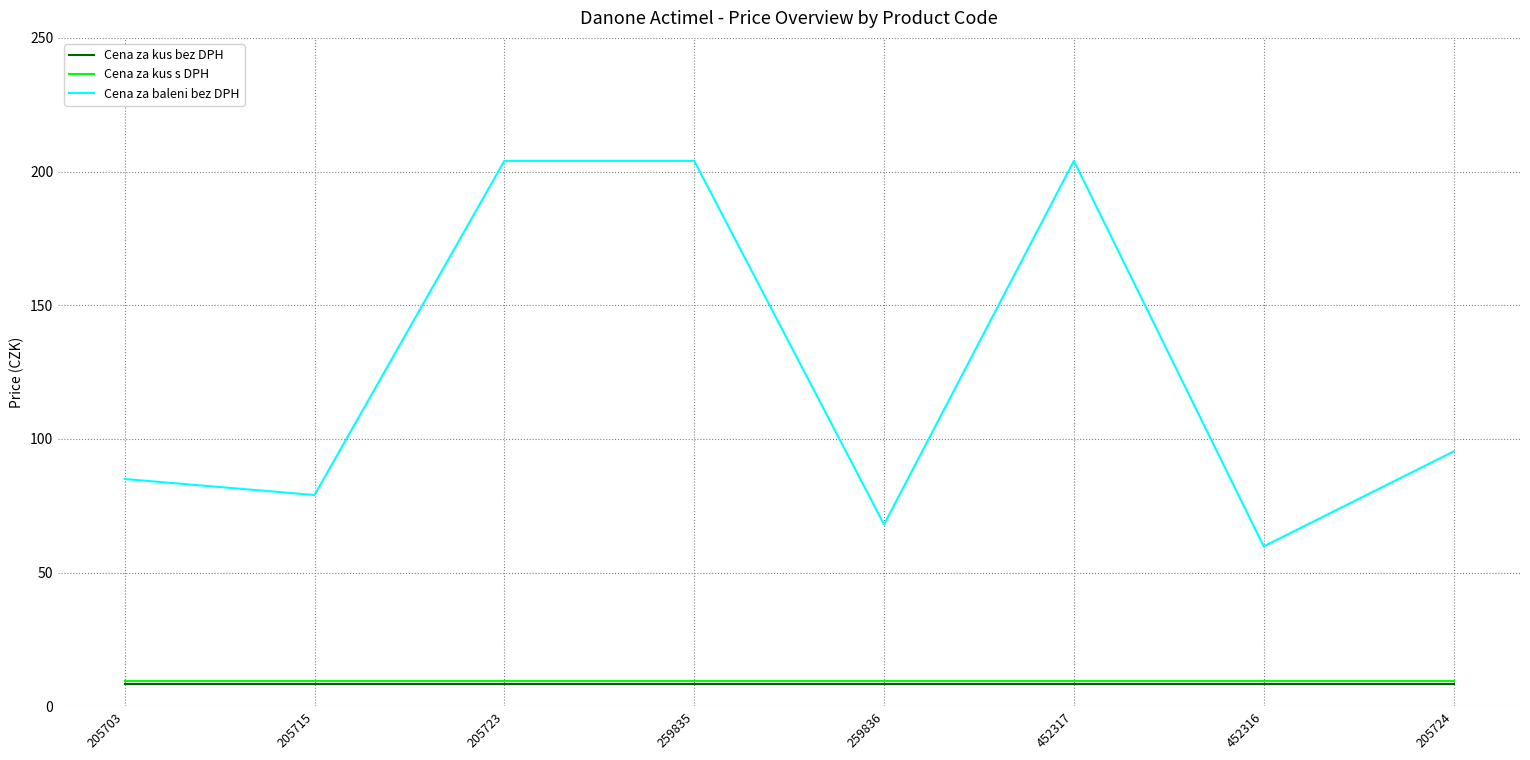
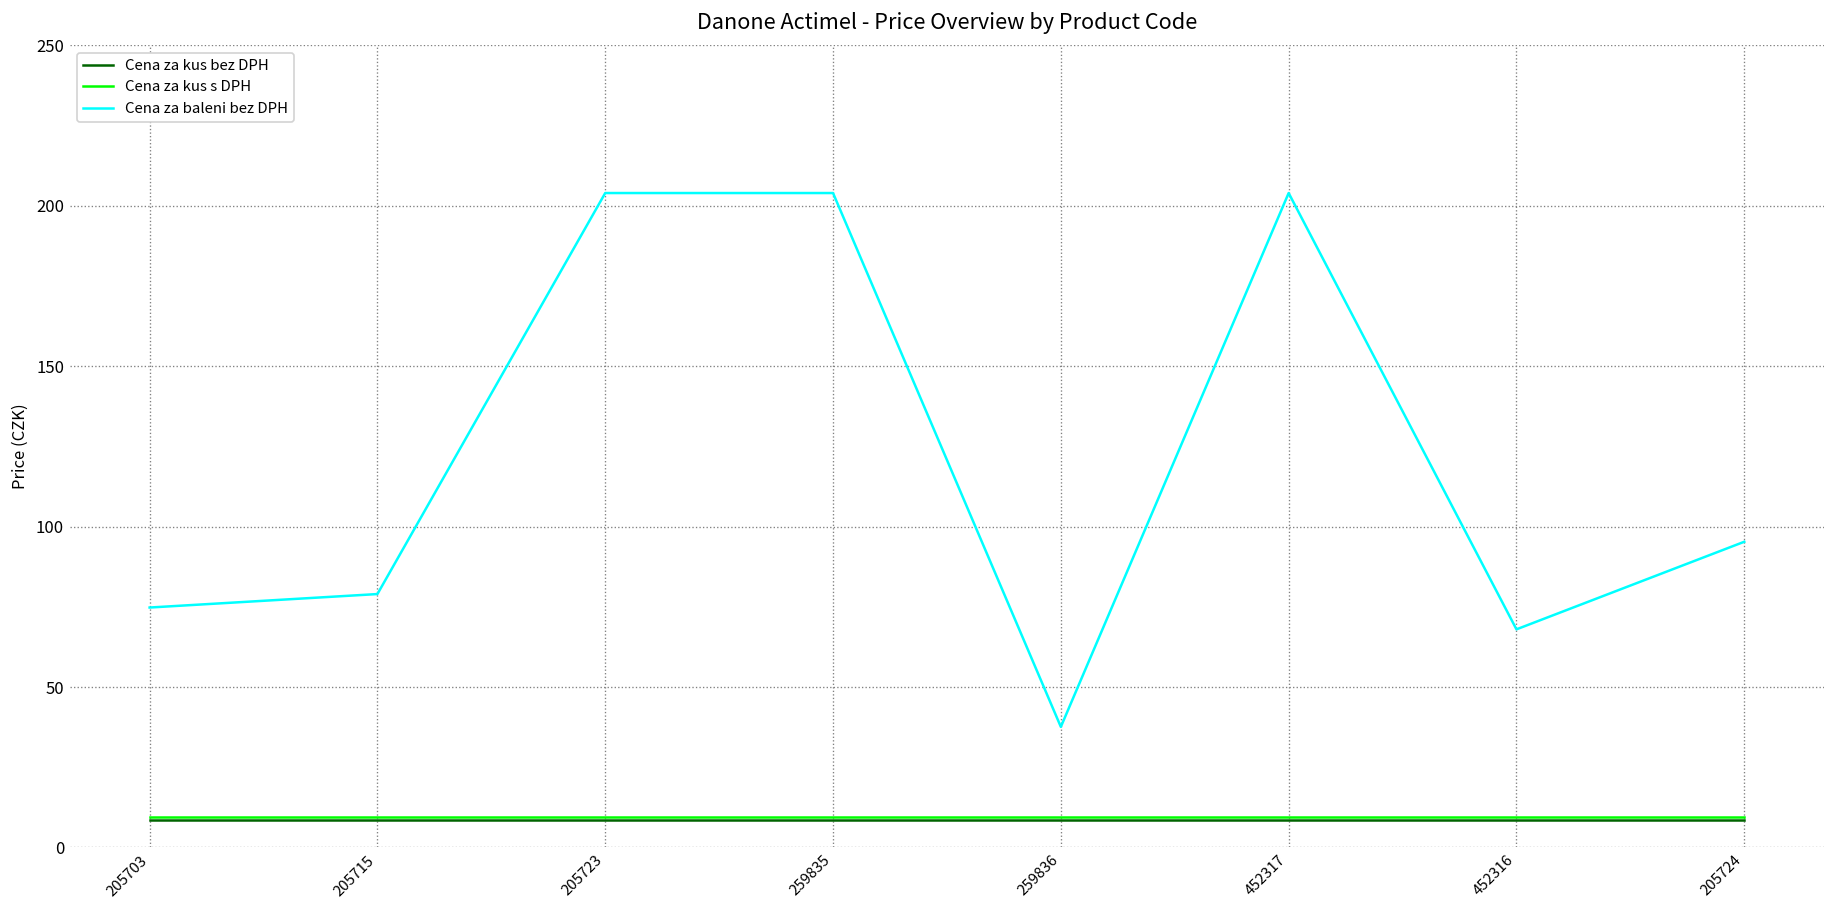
  {
    "Cena za kus bez DPH": {
      "205703": 9,
      "205715": 9,
      "205723": 9,
      "259835": 9,
      "259836": 9,
      "452317": 9,
      "452316": 9,
      "205724": 9
    },
    "Cena za kus s DPH": {
      "205703": 10,
      "205715": 10,
      "205723": 10,
      "259835": 10,
      "259836": 10,
      "452317": 10,
      "452316": 10,
      "205724": 10
    },
    "Cena za baleni bez DPH": {
-     "205703": 85,
+     "205703": 75,
      "205715": 79,
      "205723": 204,
      "259835": 204,
-     "259836": 68,
+     "259836": 38,
      "452317": 204,
-     "452316": 60,
+     "452316": 68,
      "205724": 95
    }
  }
